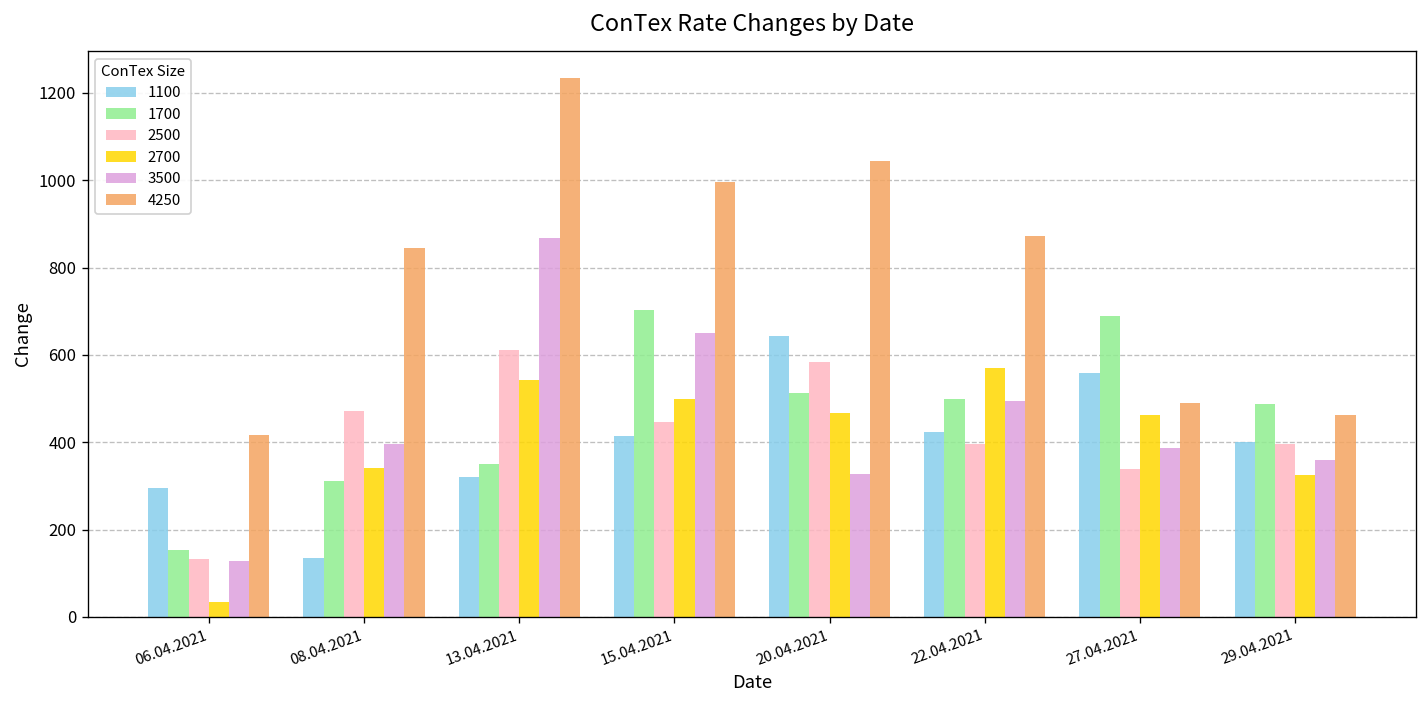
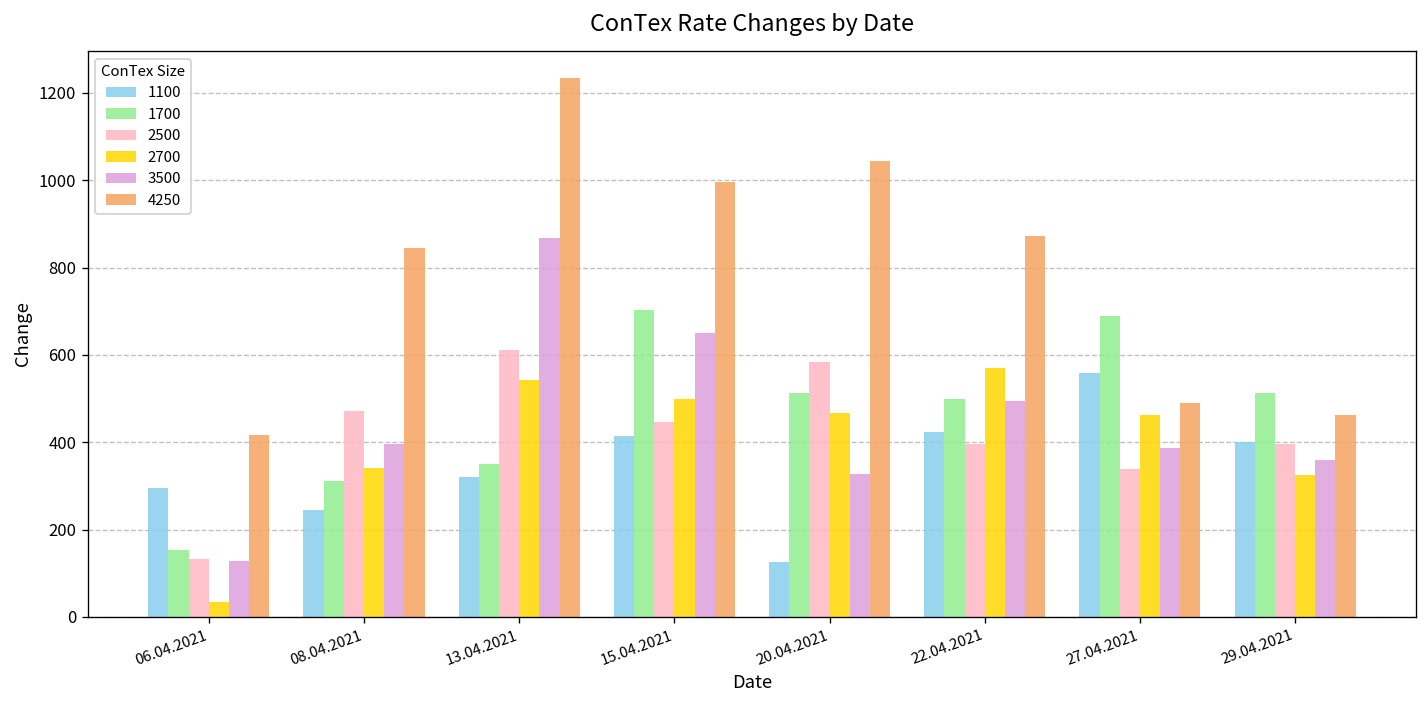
  {
    "1100": {
      "06.04.2021": 300,
-     "08.04.2021": 130,
+     "08.04.2021": 240,
      "13.04.2021": 320,
      "15.04.2021": 410,
-     "20.04.2021": 640,
+     "20.04.2021": 130,
      "22.04.2021": 420,
      "27.04.2021": 560,
      "29.04.2021": 400
    },
    "1700": {
      "06.04.2021": 150,
      "08.04.2021": 310,
      "13.04.2021": 350,
      "15.04.2021": 700,
      "20.04.2021": 510,
      "22.04.2021": 500,
      "27.04.2021": 690,
-     "29.04.2021": 490
+     "29.04.2021": 510
    },
    "2700": {
      "06.04.2021": 30,
      "08.04.2021": 340,
      "13.04.2021": 540,
      "15.04.2021": 500,
      "20.04.2021": 470,
      "22.04.2021": 570,
      "27.04.2021": 460,
      "29.04.2021": 330
    },
    "4250": {
      "06.04.2021": 420,
      "08.04.2021": 850,
      "13.04.2021": 1230,
      "15.04.2021": 1000,
      "20.04.2021": 1050,
      "22.04.2021": 870,
      "27.04.2021": 490,
      "29.04.2021": 460
    }
  }
